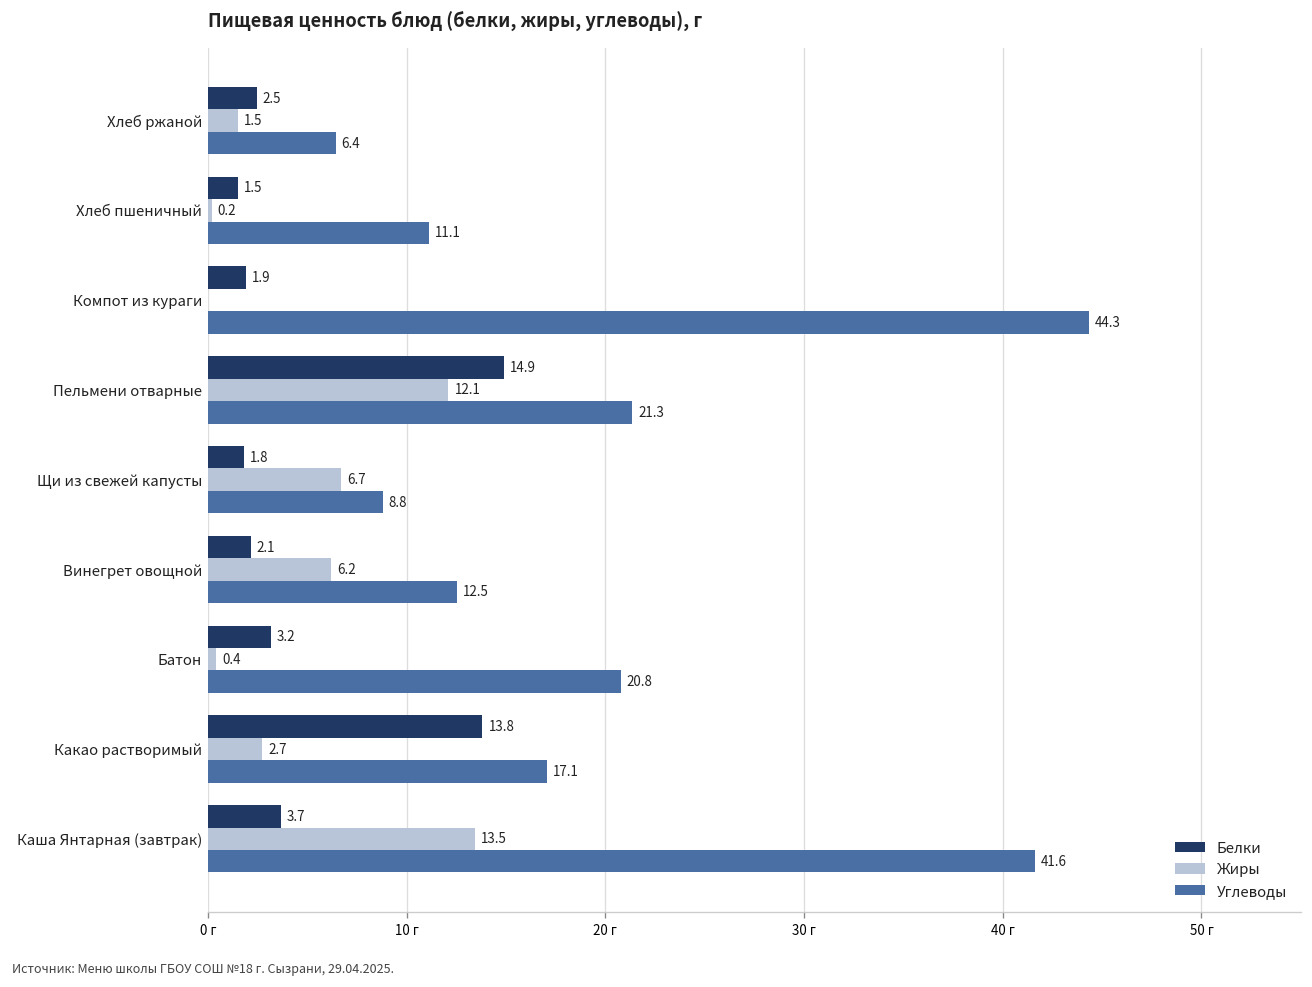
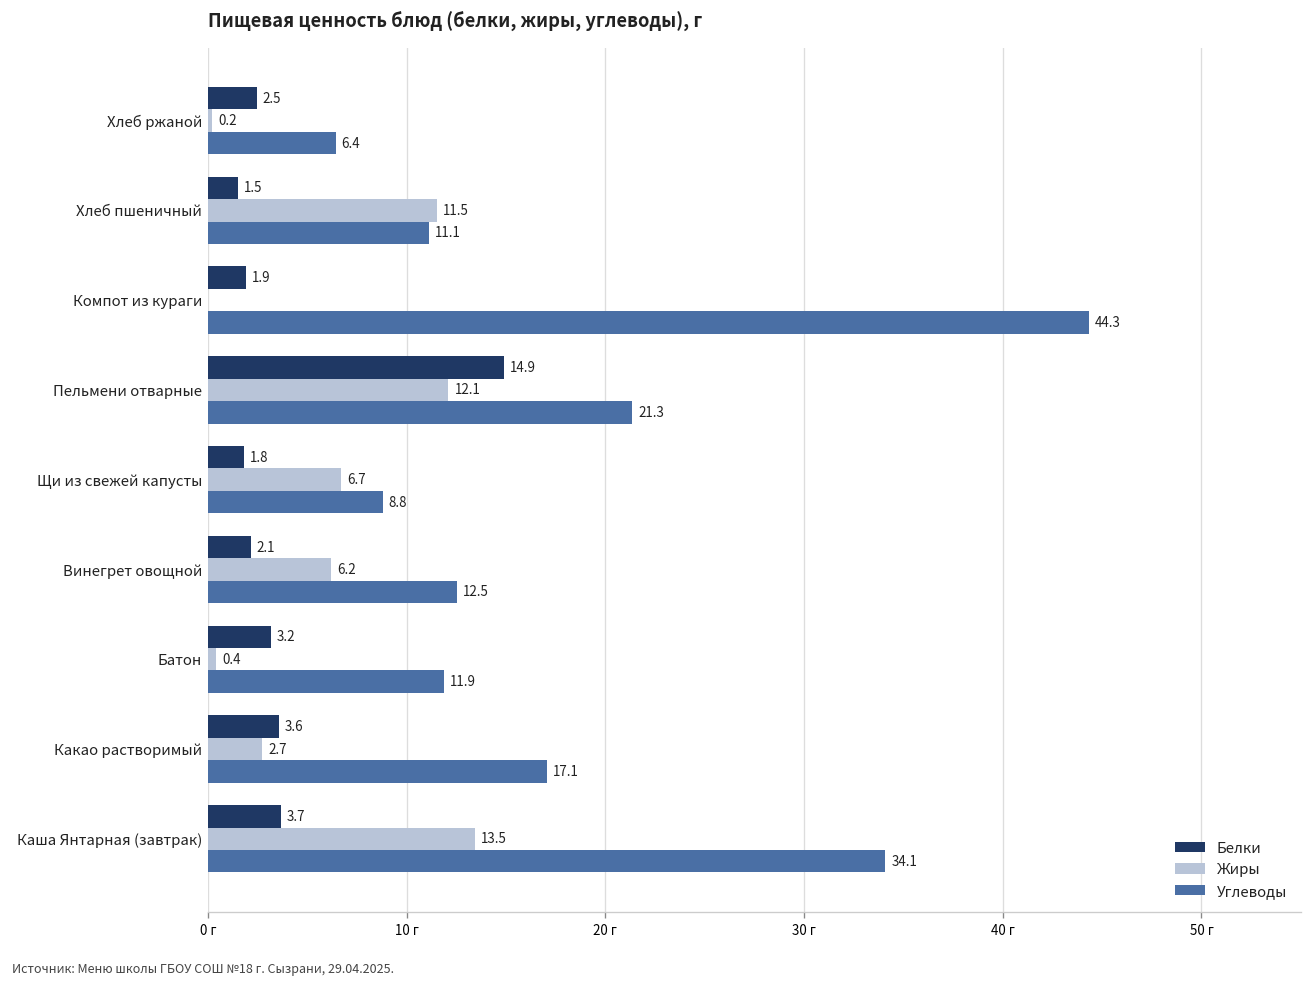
  {
    "Белки": {
      "Хлеб ржаной": 2.5,
      "Хлеб пшеничный": 1.5,
      "Компот из кураги": 1.9,
      "Пельмени отварные": 14.9,
      "Щи из свежей капусты": 1.8,
      "Винегрет овощной": 2.1,
      "Батон": 3.2,
-     "Какао растворимый": 13.8,
+     "Какао растворимый": 3.6,
      "Каша Янтарная (завтрак)": 3.7
    },
    "Жиры": {
-     "Хлеб ржаной": 1.5,
-     "Хлеб пшеничный": 0.2,
+     "Хлеб ржаной": 0.2,
+     "Хлеб пшеничный": 11.5,
      "Пельмени отварные": 12.1,
      "Щи из свежей капусты": 6.7,
      "Винегрет овощной": 6.2,
      "Батон": 0.4,
      "Какао растворимый": 2.7,
      "Каша Янтарная (завтрак)": 13.5
    },
    "Углеводы": {
      "Хлеб ржаной": 6.4,
      "Хлеб пшеничный": 11.1,
      "Компот из кураги": 44.3,
      "Пельмени отварные": 21.3,
      "Щи из свежей капусты": 8.8,
      "Винегрет овощной": 12.5,
-     "Батон": 20.8,
+     "Батон": 11.9,
      "Какао растворимый": 17.1,
-     "Каша Янтарная (завтрак)": 41.6
+     "Каша Янтарная (завтрак)": 34.1
    }
  }
